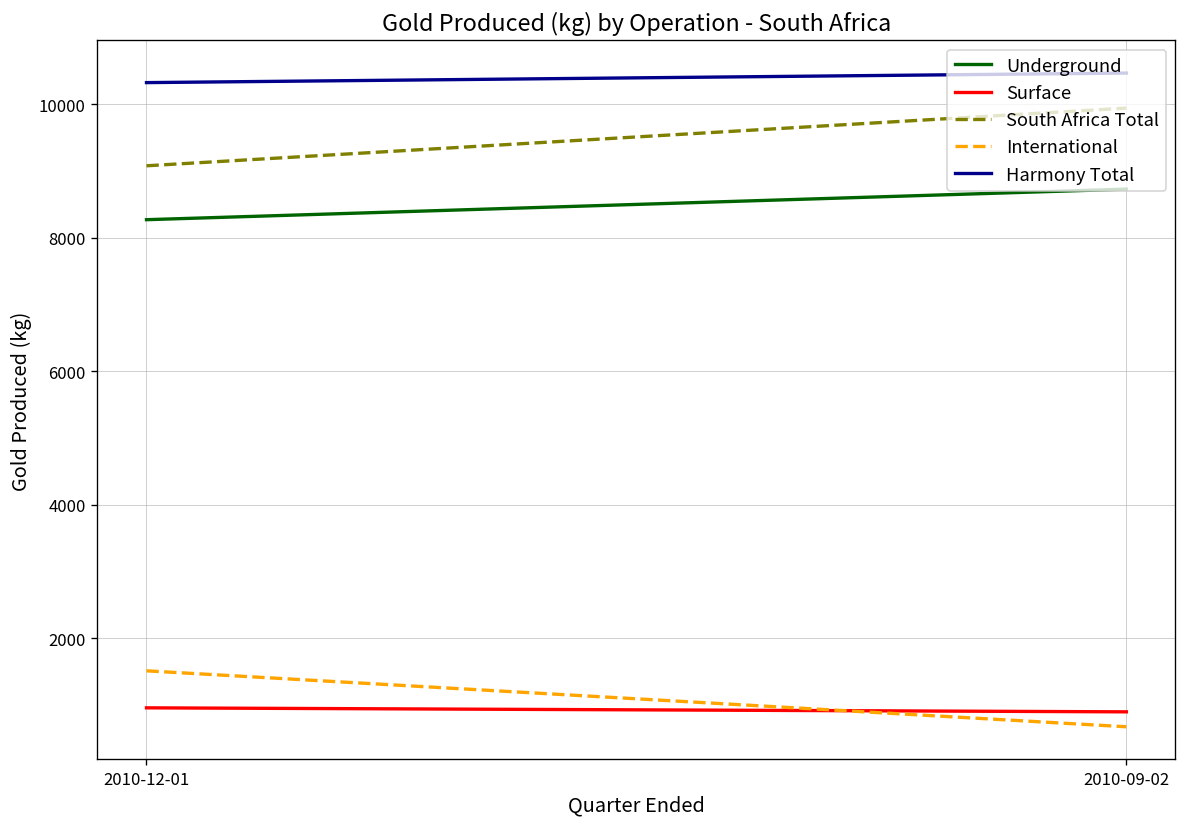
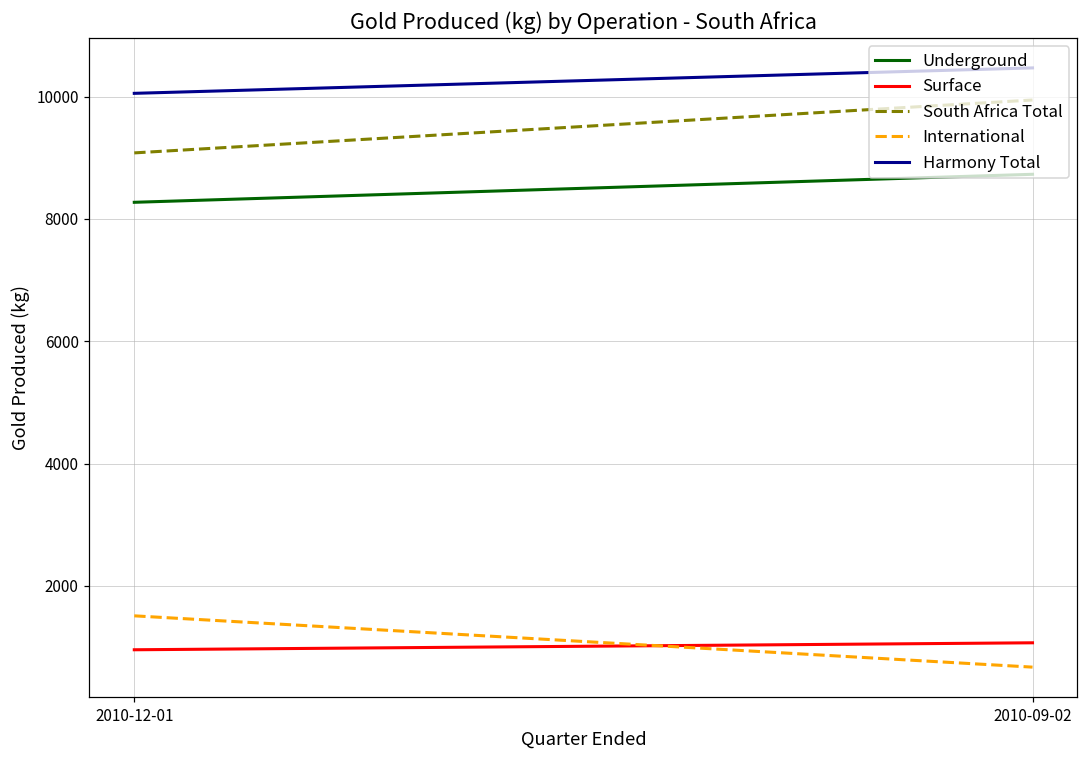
  {
    "Underground": {
      "2010-12-01": 8300
    },
    "Surface": {
      "2010-12-01": 1000,
-     "2010-09-02": 900
+     "2010-09-02": 1100
    },
    "South Africa Total": {
      "2010-12-01": 9100
    },
    "International": {
      "2010-12-01": 1500,
      "2010-09-02": 700
    },
    "Harmony Total": {
-     "2010-12-01": 10300
+     "2010-12-01": 10100
    }
  }
